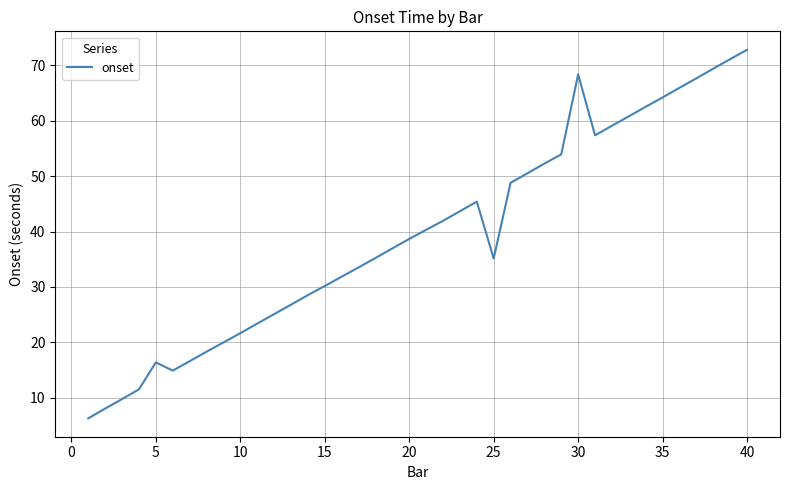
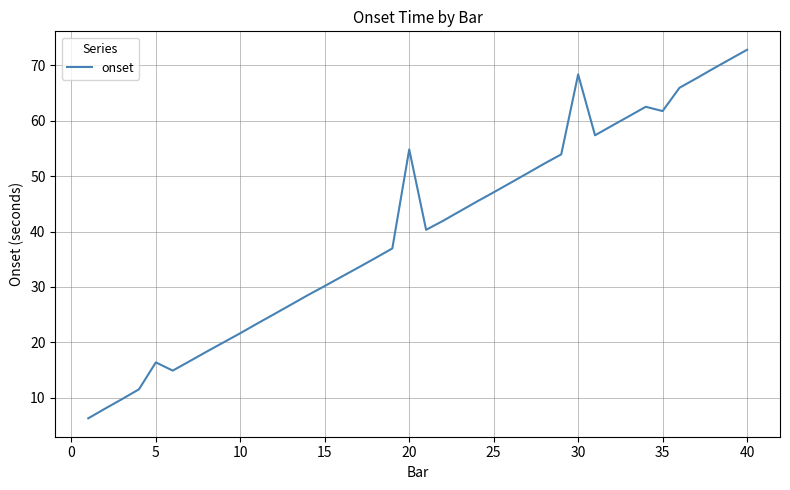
  {
    "5": 16,
    "10": 22,
    "15": 30,
-   "20": 39,
-   "25": 35,
+   "20": 55,
+   "25": 47,
    "30": 68,
-   "35": 64,
+   "35": 62,
    "40": 73
  }
